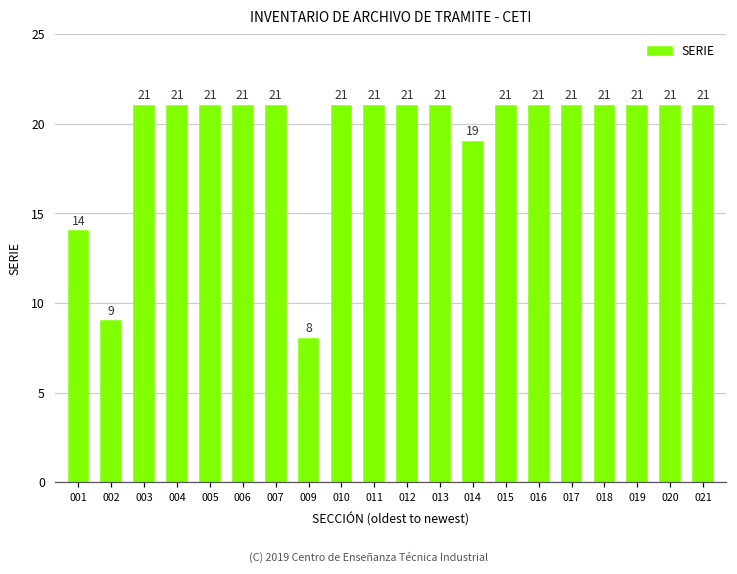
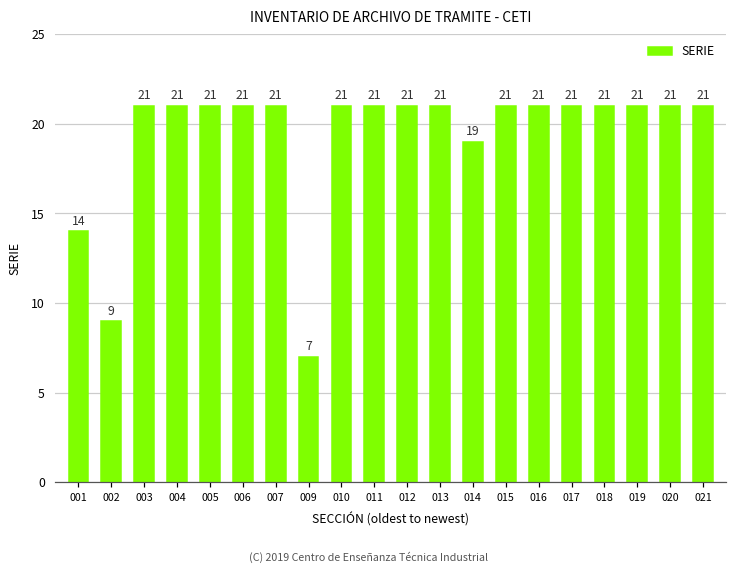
  {
    "001": 14,
    "002": 9,
    "003": 21,
    "004": 21,
    "005": 21,
    "006": 21,
    "007": 21,
-   "009": 8,
+   "009": 7,
    "010": 21,
    "011": 21,
    "012": 21,
    "013": 21,
    "014": 19,
    "015": 21,
    "016": 21,
    "017": 21,
    "018": 21,
    "019": 21,
    "020": 21,
    "021": 21
  }
